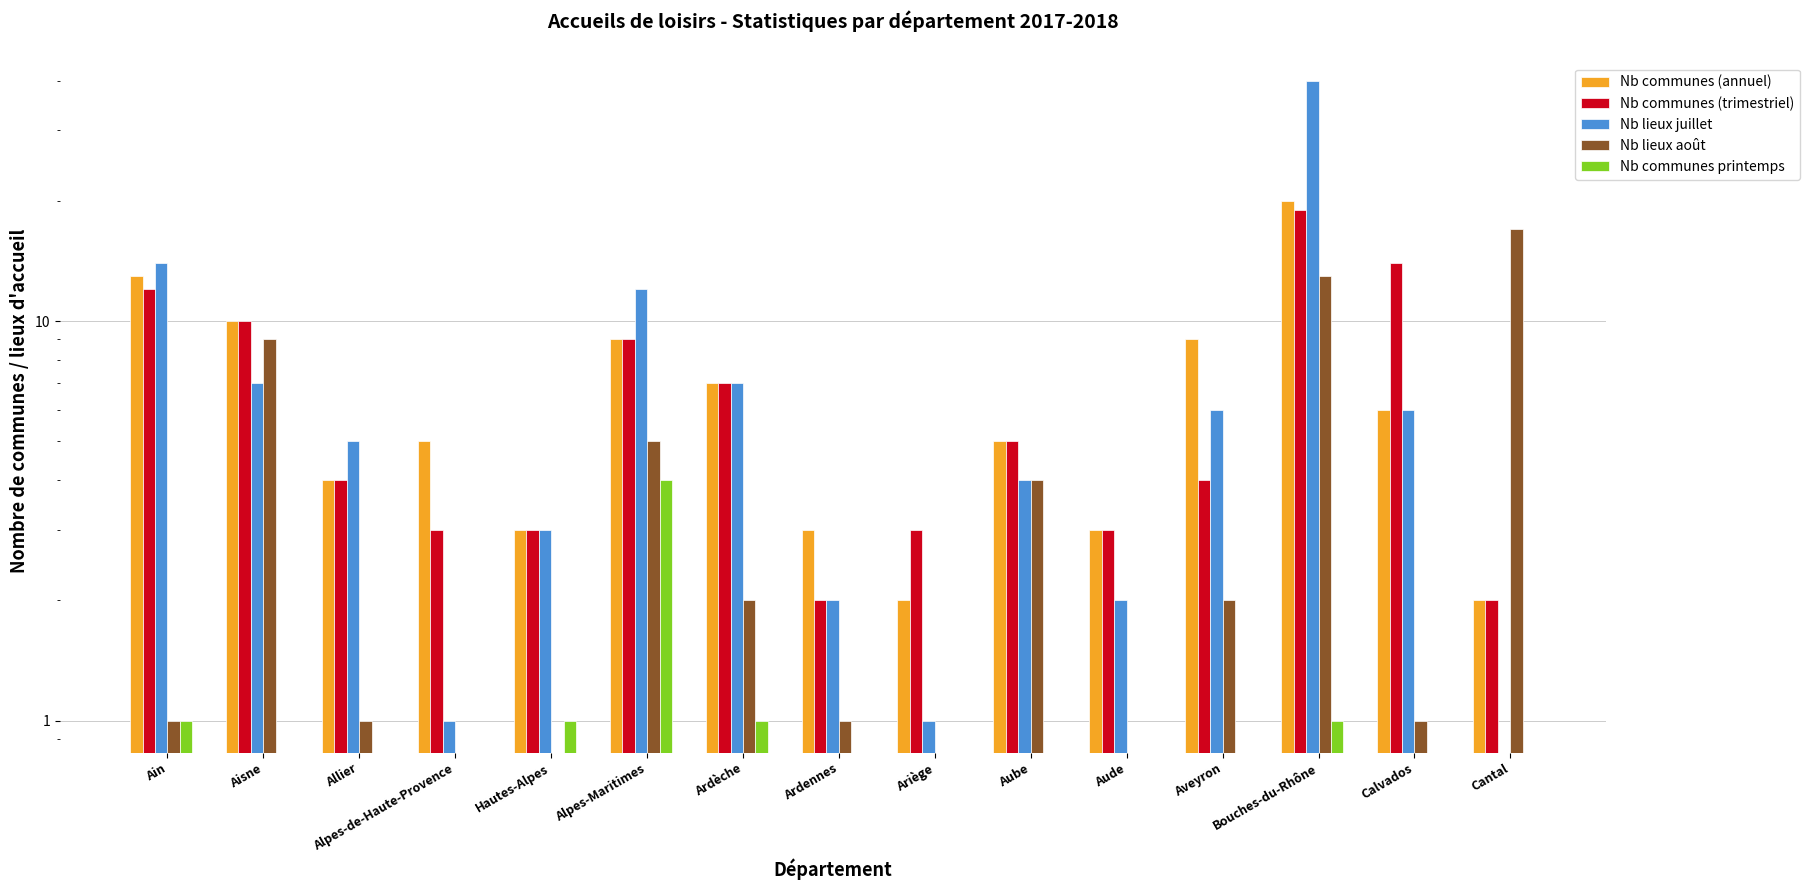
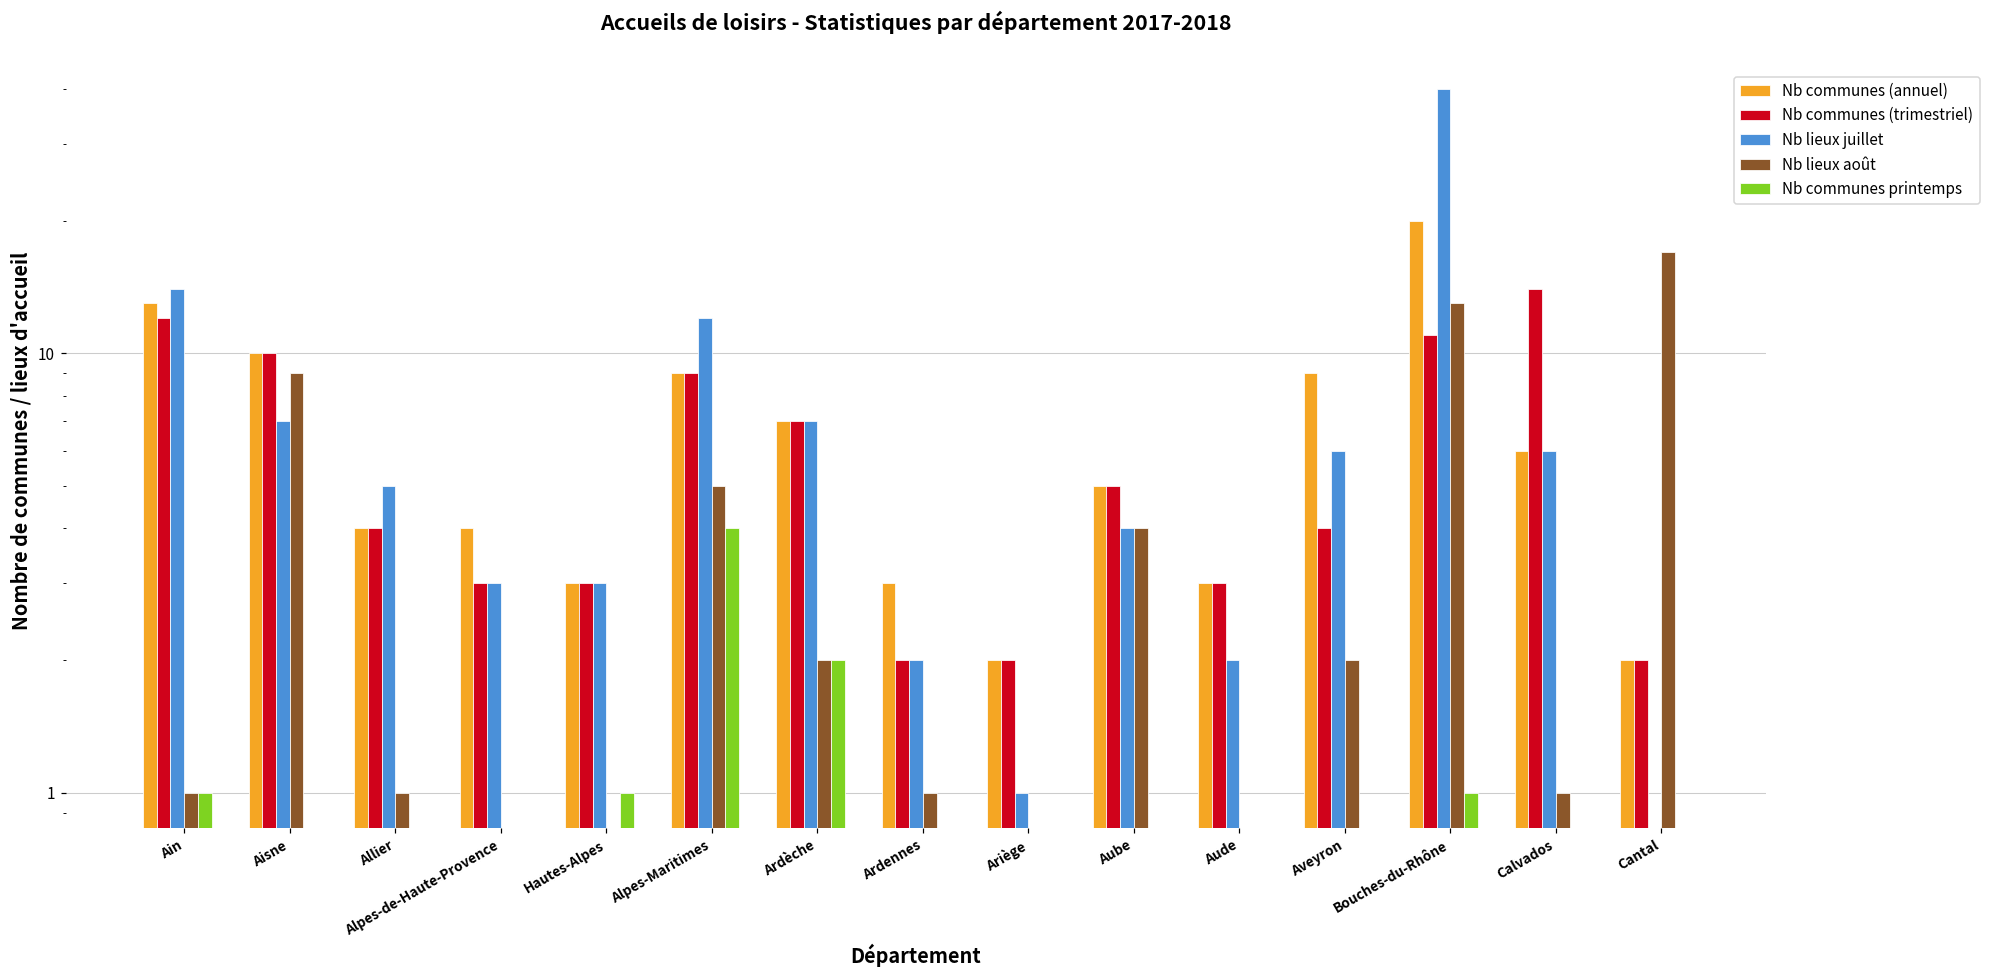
  {
    "Nb communes (annuel)": {
      "Ain": 13,
      "Aisne": 10,
      "Allier": 4,
-     "Alpes-de-Haute-Provence": 5,
+     "Alpes-de-Haute-Provence": 4,
      "Hautes-Alpes": 3,
      "Alpes-Maritimes": 9,
      "Ardèche": 7,
      "Ardennes": 3,
      "Ariège": 2,
      "Aube": 5,
      "Aude": 3,
      "Aveyron": 9,
      "Bouches-du-Rhône": 20,
      "Calvados": 6,
      "Cantal": 2
    },
    "Nb communes (trimestriel)": {
      "Ain": 12,
      "Aisne": 10,
      "Allier": 4,
      "Alpes-de-Haute-Provence": 3,
      "Hautes-Alpes": 3,
      "Alpes-Maritimes": 9,
      "Ardèche": 7,
      "Ardennes": 2,
-     "Ariège": 3,
+     "Ariège": 2,
      "Aube": 5,
      "Aude": 3,
      "Aveyron": 4,
-     "Bouches-du-Rhône": 19,
+     "Bouches-du-Rhône": 11,
      "Calvados": 14,
      "Cantal": 2
    },
    "Nb lieux juillet": {
      "Ain": 14,
      "Aisne": 7,
      "Allier": 5,
-     "Alpes-de-Haute-Provence": 1,
+     "Alpes-de-Haute-Provence": 3,
      "Hautes-Alpes": 3,
      "Alpes-Maritimes": 12,
      "Ardèche": 7,
      "Ardennes": 2,
      "Ariège": 1,
      "Aube": 4,
      "Aude": 2,
      "Aveyron": 6,
      "Bouches-du-Rhône": 40,
      "Calvados": 6
    },
    "Nb lieux août": {
      "Ain": 1,
      "Aisne": 9,
      "Allier": 1,
      "Alpes-Maritimes": 5,
      "Ardèche": 2,
      "Ardennes": 1,
      "Aube": 4,
      "Aveyron": 2,
      "Bouches-du-Rhône": 13,
      "Calvados": 1,
      "Cantal": 17
    },
    "Nb communes printemps": {
      "Ain": 1,
      "Hautes-Alpes": 1,
      "Alpes-Maritimes": 4,
-     "Ardèche": 1,
+     "Ardèche": 2,
      "Bouches-du-Rhône": 1
    }
  }
